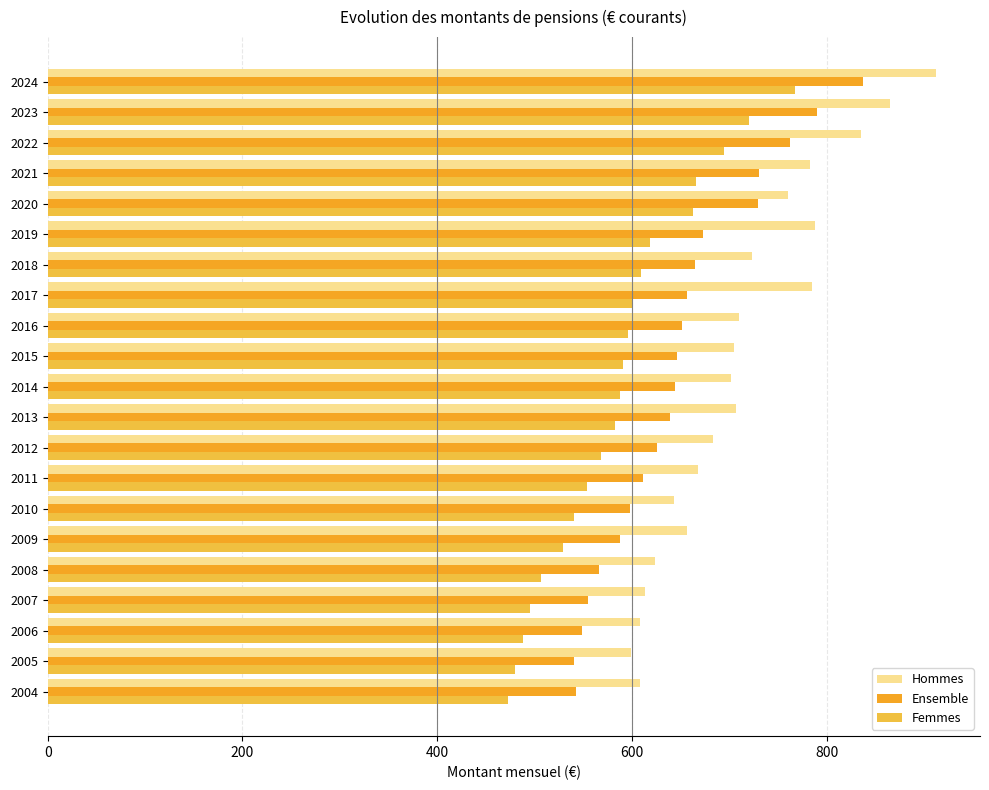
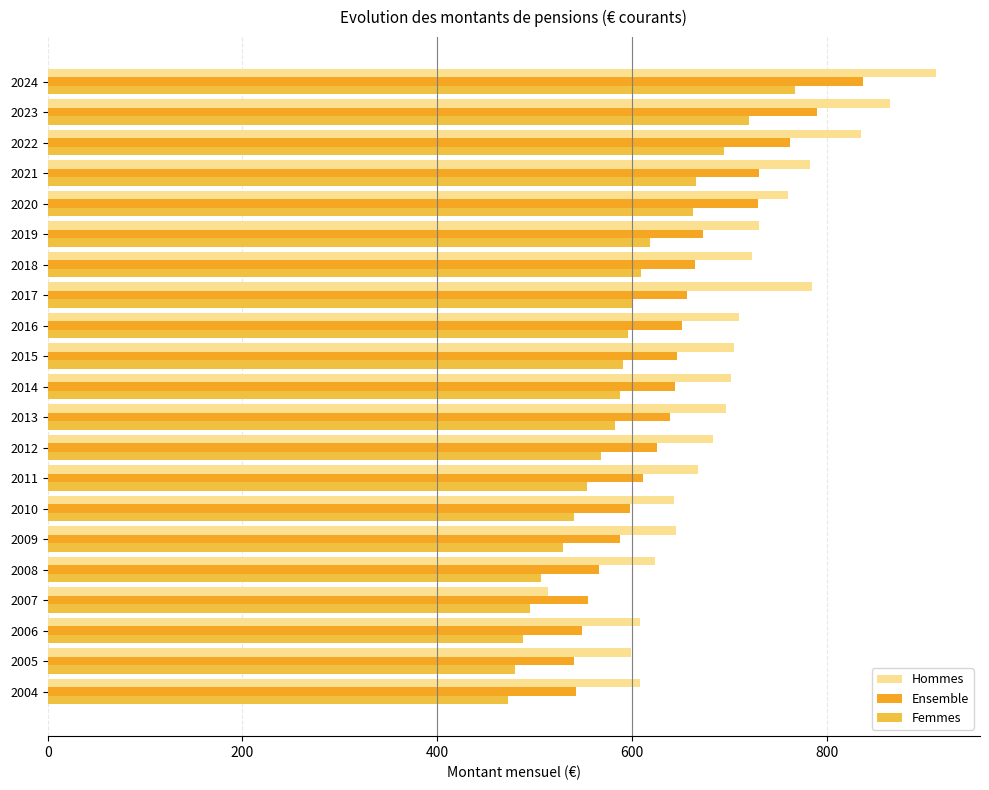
  {
    "Hommes": {
      "2024": 910,
      "2023": 860,
      "2022": 840,
      "2021": 780,
      "2020": 760,
-     "2019": 790,
+     "2019": 730,
      "2018": 720,
      "2017": 790,
      "2016": 710,
      "2015": 700,
      "2014": 700,
-     "2013": 710,
+     "2013": 700,
      "2012": 680,
      "2011": 670,
      "2010": 640,
-     "2009": 660,
+     "2009": 650,
      "2008": 620,
-     "2007": 610,
+     "2007": 510,
      "2006": 610,
      "2005": 600,
      "2004": 610
    }
  }
